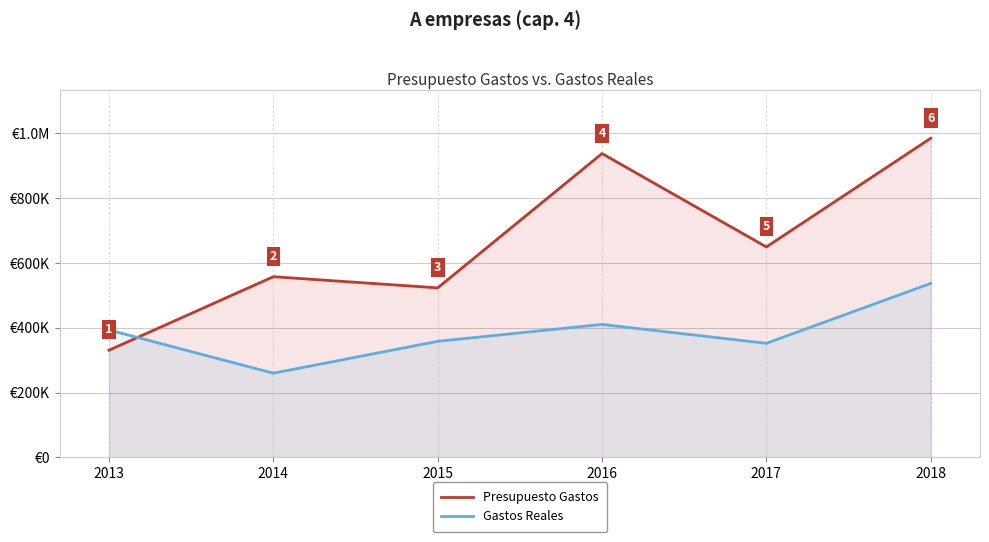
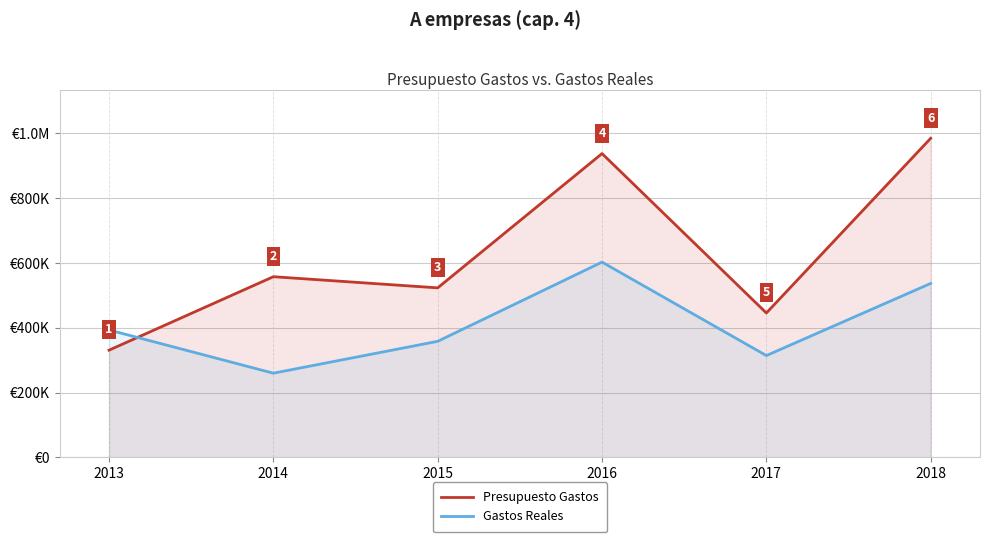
  {
    "Presupuesto Gastos": {
      "2013": "€330000",
-     "2017": "€650000"
+     "2017": "€450000"
    },
    "Gastos Reales": {
      "2014": "€260000",
      "2015": "€360000",
-     "2016": "€410000",
-     "2017": "€350000",
+     "2016": "€600000",
+     "2017": "€310000",
      "2018": "€540000"
    }
  }
